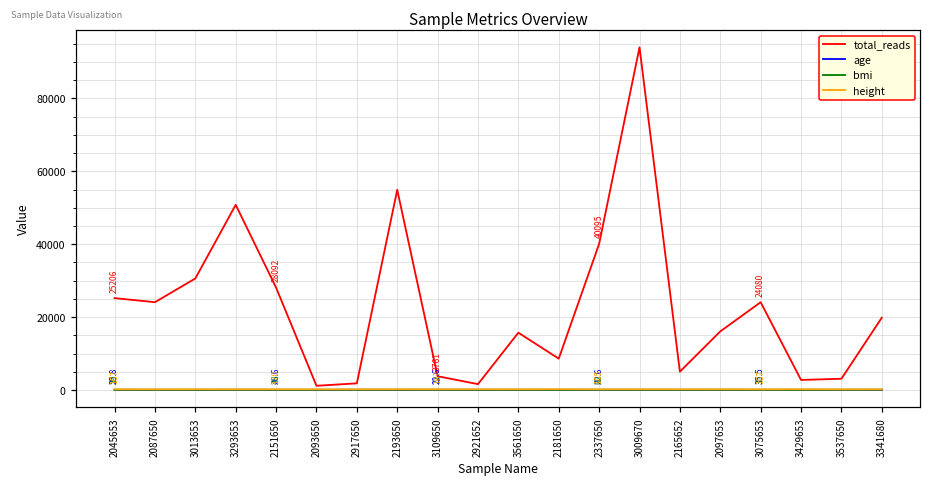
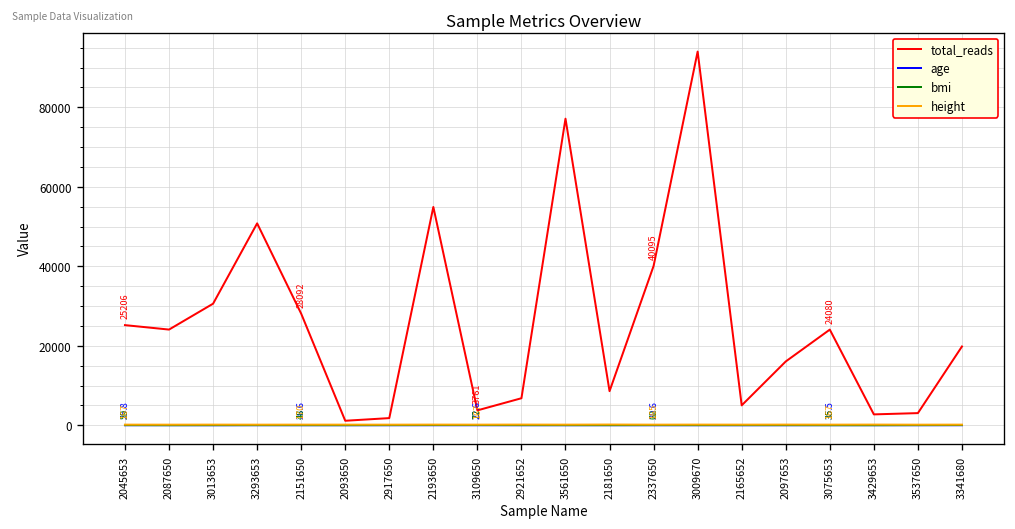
  {
    "total_reads": {
      "2087650": 24000,
      "3013653": 31000,
      "3293653": 51000,
      "2093650": 1000,
      "2917650": 2000,
      "2193650": 55000,
-     "2921652": 2000,
-     "3561650": 16000,
+     "2921652": 7000,
+     "3561650": 77000,
      "2181650": 9000,
      "3009670": 94000,
      "2165652": 5000,
      "2097653": 16000,
      "3429653": 3000,
      "3537650": 3000,
      "3341680": 20000
    }
  }
